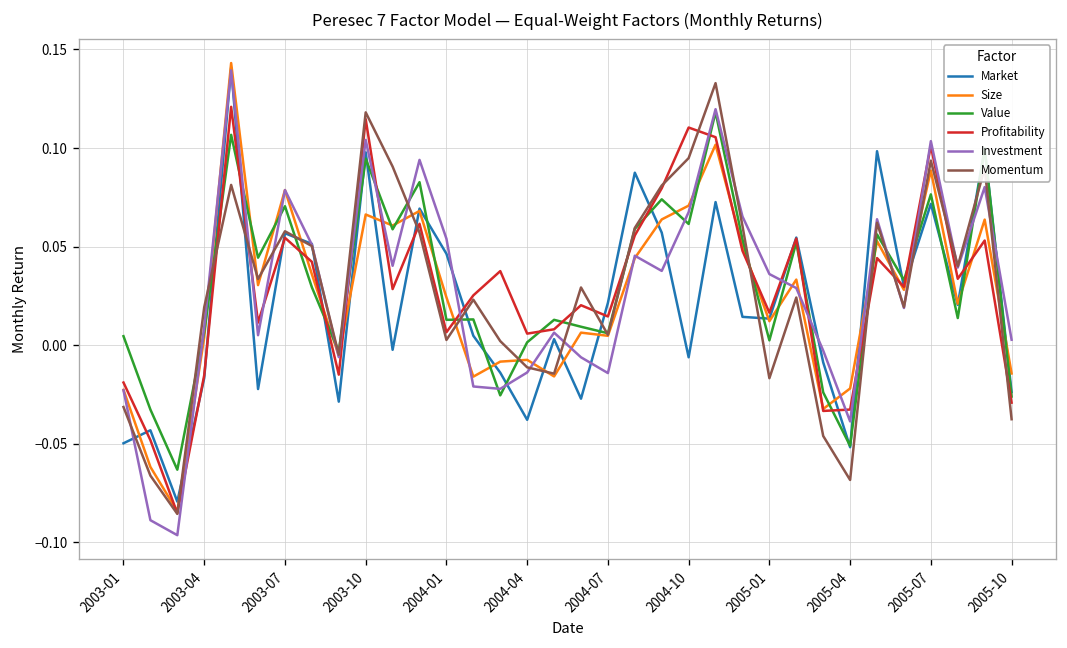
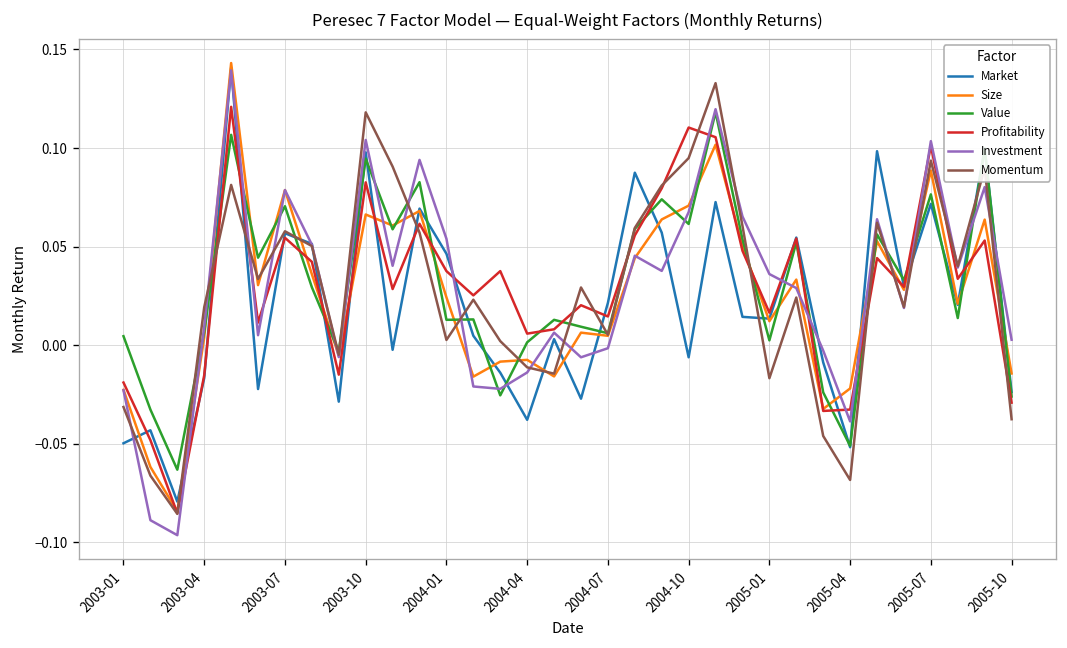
  {
    "Market": {
      "2003-01": -0.050,
      "2003-10": 0.098,
      "2004-01": 0.046,
      "2004-04": -0.038,
      "2004-07": 0.022,
      "2004-10": -0.006,
      "2005-07": 0.072,
      "2005-10": -0.024
    },
    "Size": {
      "2003-04": 0.004,
      "2003-10": 0.066,
      "2004-01": 0.024,
      "2004-04": -0.007,
      "2004-10": 0.071,
      "2005-04": -0.022,
      "2005-07": 0.089,
      "2005-10": -0.014
    },
    "Value": {
      "2003-01": 0.005,
      "2003-04": 0.007,
      "2003-07": 0.071,
      "2003-10": 0.095,
      "2004-01": 0.013,
      "2004-04": 0.002,
      "2004-10": 0.062,
      "2005-01": 0.003,
      "2005-07": 0.077,
      "2005-10": -0.026
    },
    "Profitability": {
      "2003-01": -0.019,
      "2003-07": 0.055,
-     "2003-10": 0.115,
-     "2004-01": 0.007,
+     "2003-10": 0.083,
+     "2004-01": 0.038,
      "2004-04": 0.006,
      "2004-07": 0.015,
      "2004-10": 0.110,
      "2005-01": 0.017,
      "2005-04": -0.033,
      "2005-07": 0.101,
      "2005-10": -0.029
    },
    "Investment": {
      "2003-04": 0.009,
      "2003-10": 0.104,
      "2004-01": 0.054,
      "2004-04": -0.014,
-     "2004-07": -0.014,
+     "2004-07": -0.002,
      "2004-10": 0.068,
      "2005-01": 0.036,
      "2005-04": -0.039,
      "2005-07": 0.104,
      "2005-10": 0.003
    },
    "Momentum": {
      "2003-01": -0.031,
      "2003-04": 0.019,
      "2003-10": 0.118,
      "2004-01": 0.003,
      "2004-04": -0.011,
      "2004-10": 0.095,
      "2005-01": -0.017,
      "2005-04": -0.068,
      "2005-07": 0.094,
      "2005-10": -0.038
    }
  }
